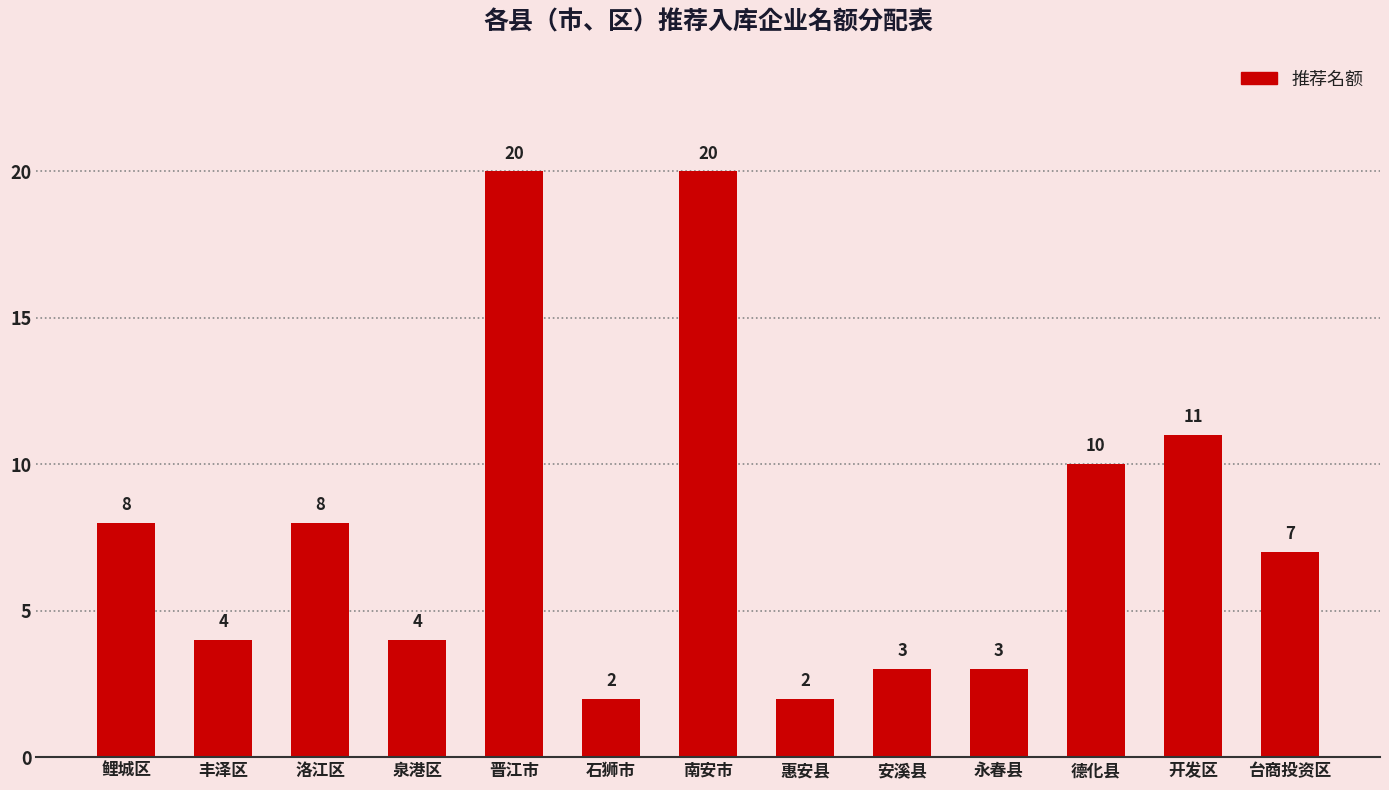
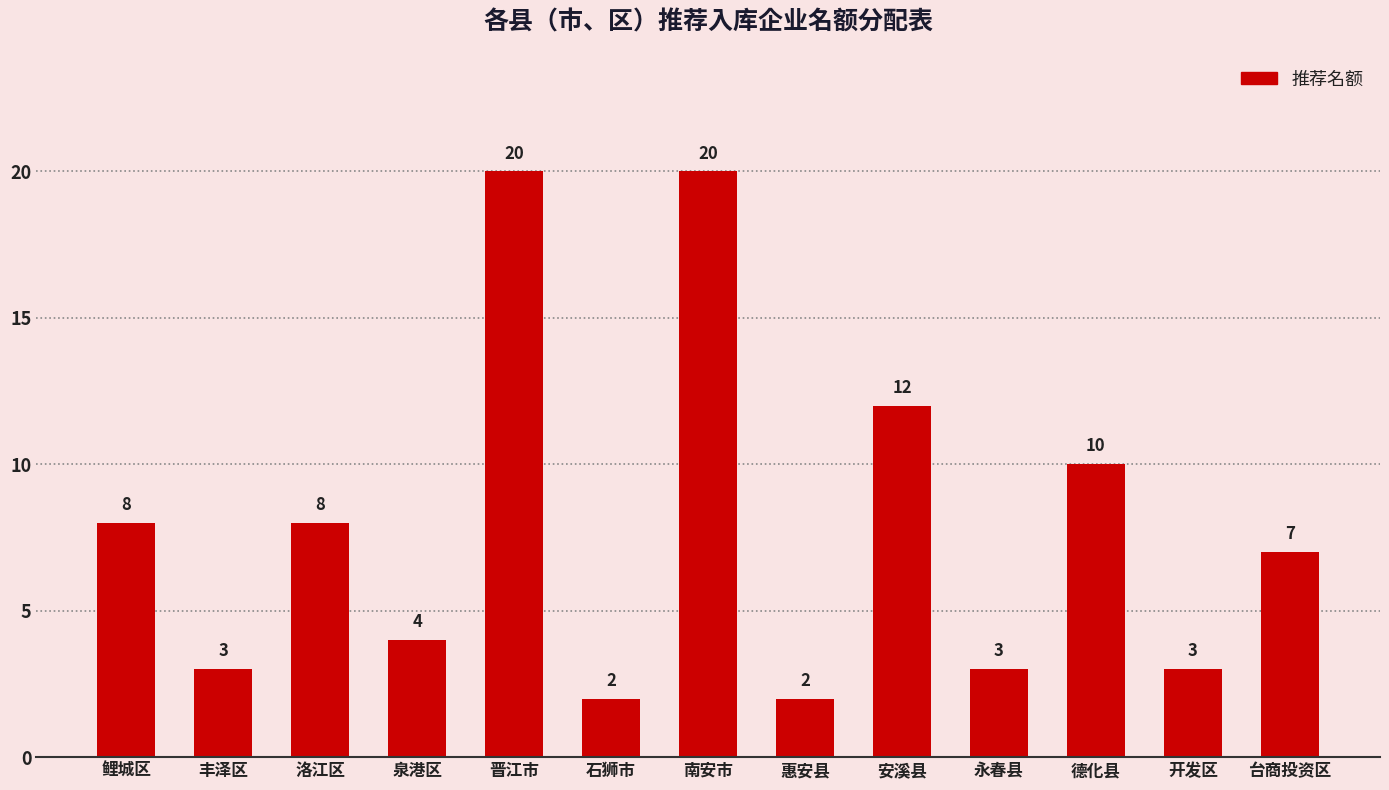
  {
    "鲤城区": 8,
-   "丰泽区": 4,
+   "丰泽区": 3,
    "洛江区": 8,
    "泉港区": 4,
    "晋江市": 20,
    "石狮市": 2,
    "南安市": 20,
    "惠安县": 2,
-   "安溪县": 3,
+   "安溪县": 12,
    "永春县": 3,
    "德化县": 10,
-   "开发区": 11,
+   "开发区": 3,
    "台商投资区": 7
  }
